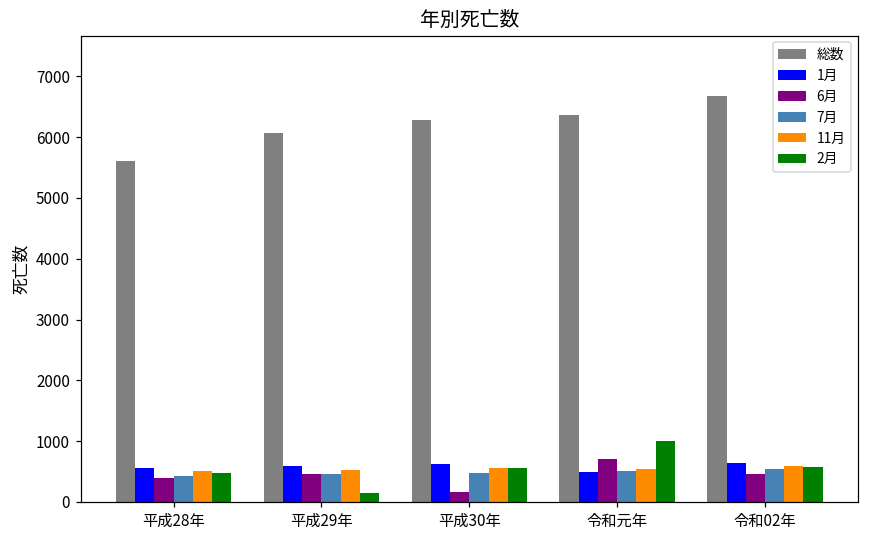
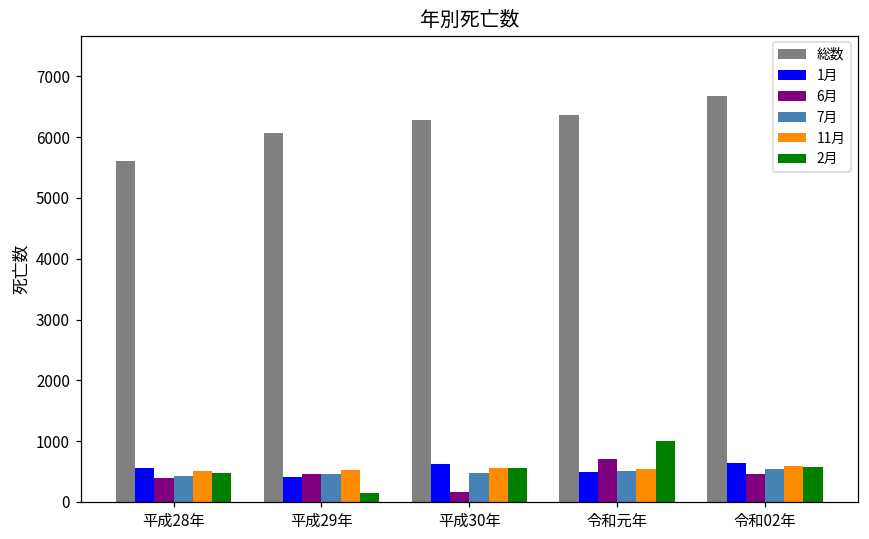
  {
    "総数": {
      "平成28年": 5600,
      "平成29年": 6100,
      "平成30年": 6300,
      "令和元年": 6400,
      "令和02年": 6700
    },
    "1月": {
      "平成28年": 600,
-     "平成29年": 600,
+     "平成29年": 400,
      "平成30年": 600,
      "令和元年": 500,
      "令和02年": 600
    },
    "6月": {
      "平成28年": 400,
      "平成29年": 500,
      "平成30年": 200,
      "令和元年": 700,
      "令和02年": 500
    },
    "7月": {
      "平成28年": 400,
      "平成29年": 500,
      "平成30年": 500,
      "令和元年": 500,
      "令和02年": 500
    },
    "11月": {
      "平成28年": 500,
      "平成29年": 500,
      "平成30年": 600,
      "令和元年": 500,
      "令和02年": 600
    },
    "2月": {
      "平成28年": 500,
      "平成29年": 200,
      "平成30年": 600,
      "令和元年": 1000,
      "令和02年": 600
    }
  }
